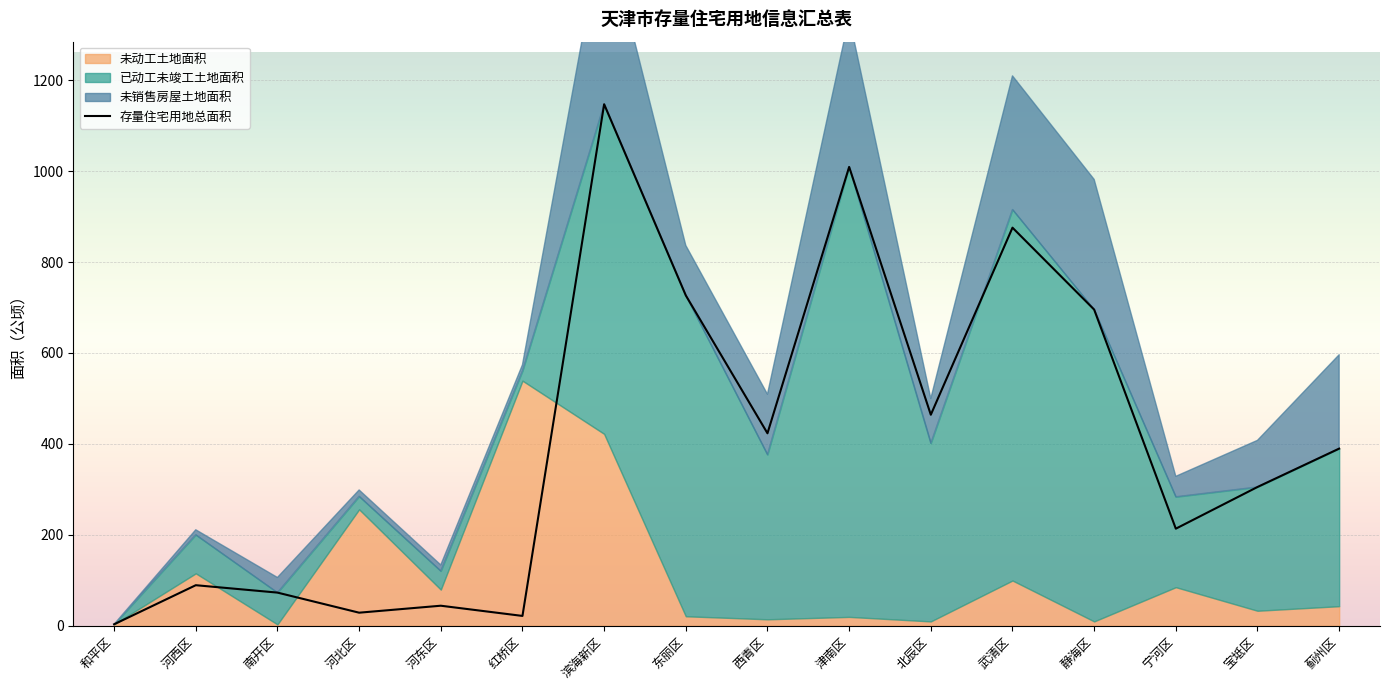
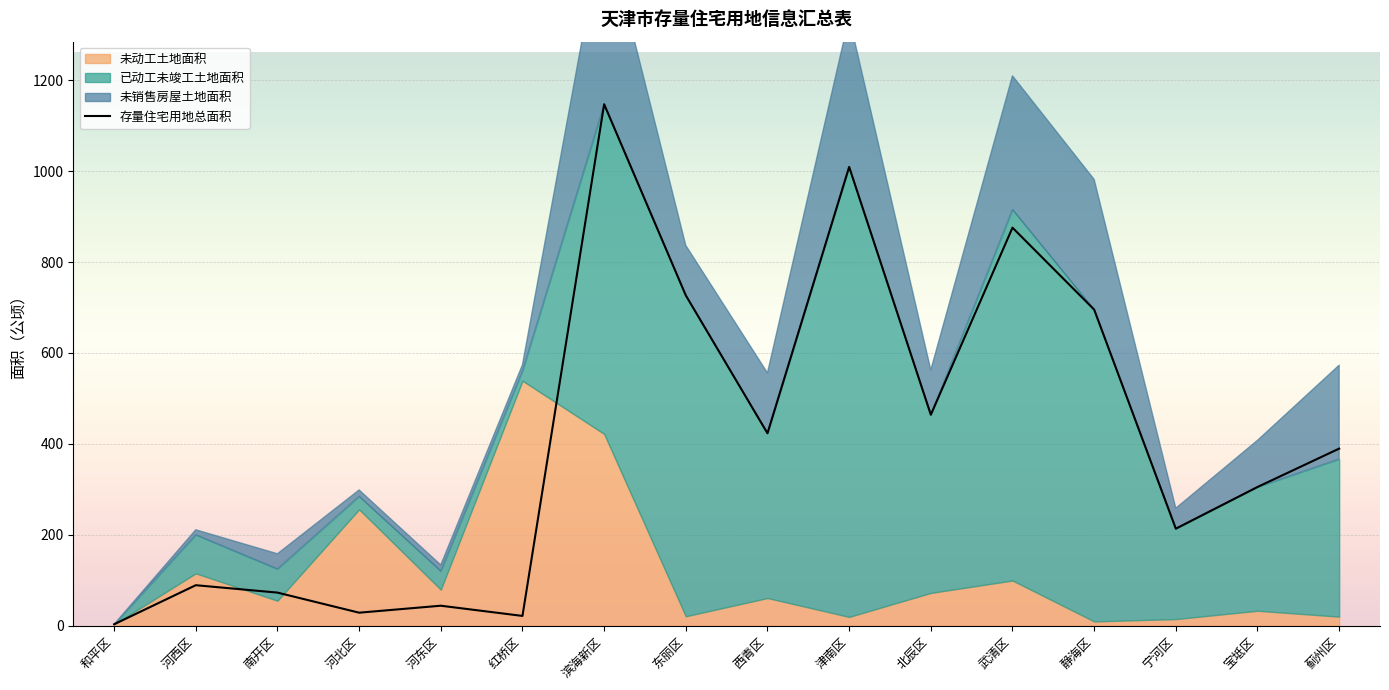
  {
    "存量住宅用地总面积": {
      "河西区": 90,
      "河北区": 30,
      "河东区": 40,
      "红桥区": 20,
      "武清区": 880
    },
    "未动工土地面积": {
      "河西区": 120,
-     "南开区": 0,
+     "南开区": 60,
      "河北区": 260,
      "河东区": 80,
      "红桥区": 540,
      "滨海新区": 420,
      "东丽区": 20,
-     "西青区": 10,
+     "西青区": 60,
      "津南区": 20,
-     "北辰区": 10,
+     "北辰区": 70,
      "武清区": 100,
      "静海区": 10,
-     "宁河区": 80,
+     "宁河区": 10,
      "宝坻区": 30,
-     "蓟州区": 40
+     "蓟州区": 20
    }
  }
